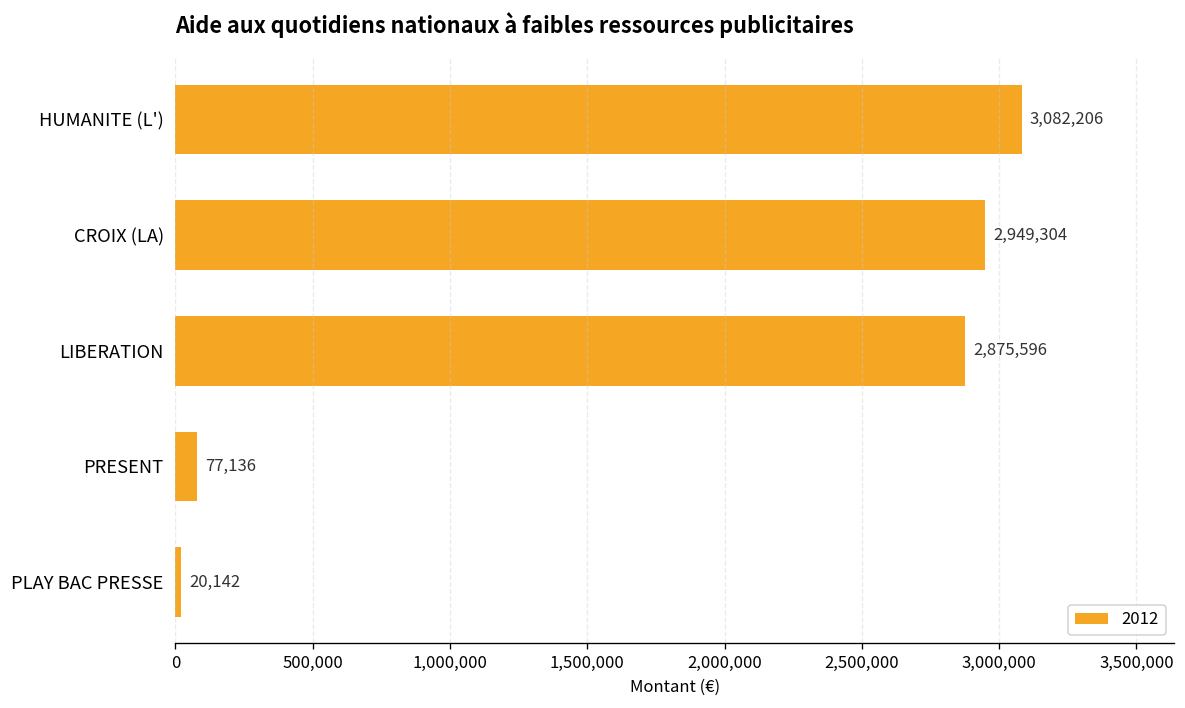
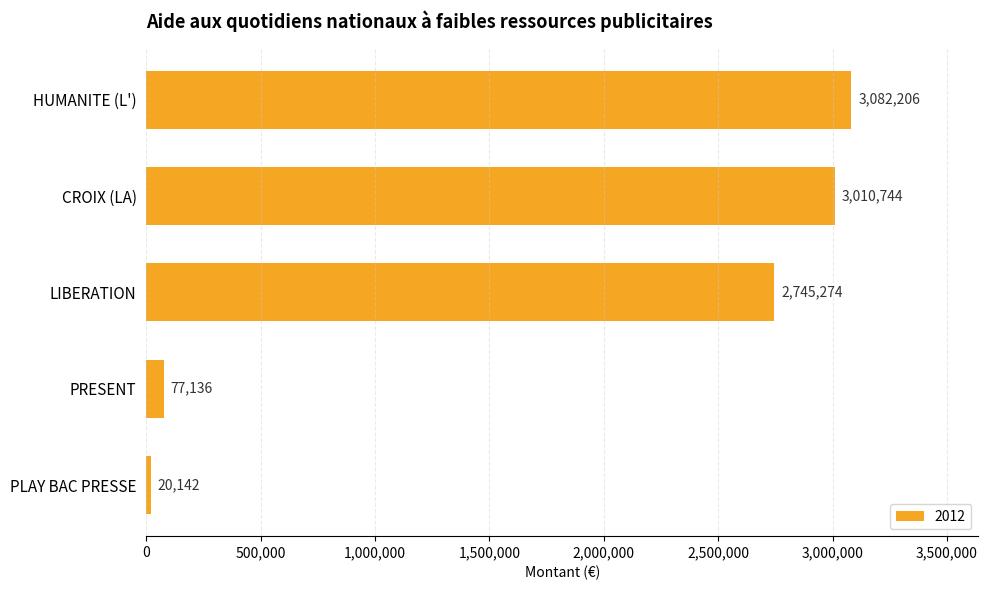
  {
    "HUMANITE (L')": "3,082,206",
-   "CROIX (LA)": "2,949,304",
-   "LIBERATION": "2,875,596",
+   "CROIX (LA)": "3,010,744",
+   "LIBERATION": "2,745,274",
    "PRESENT": "77,136",
    "PLAY BAC PRESSE": "20,142"
  }
